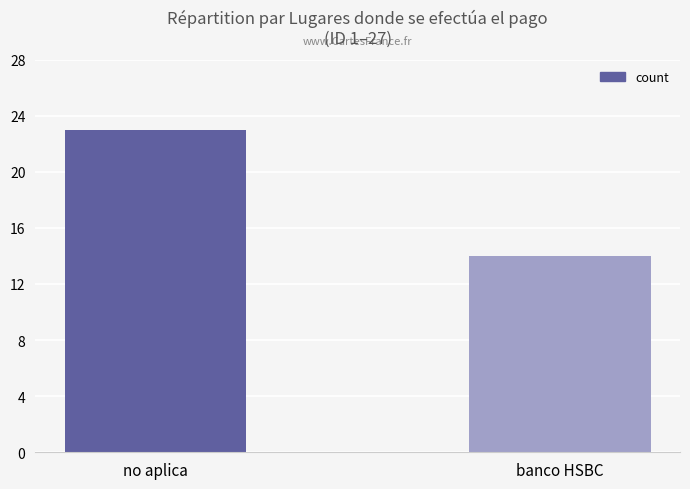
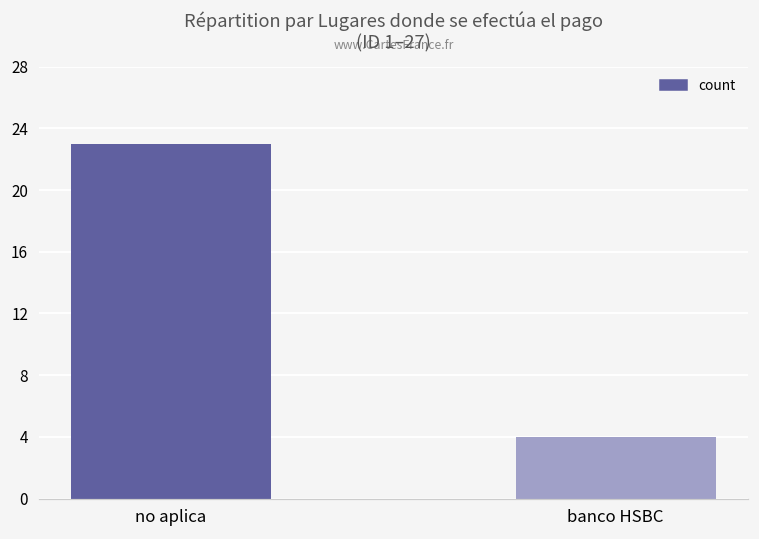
  {
    "no aplica": 23,
-   "banco HSBC": 14
+   "banco HSBC": 4
  }
